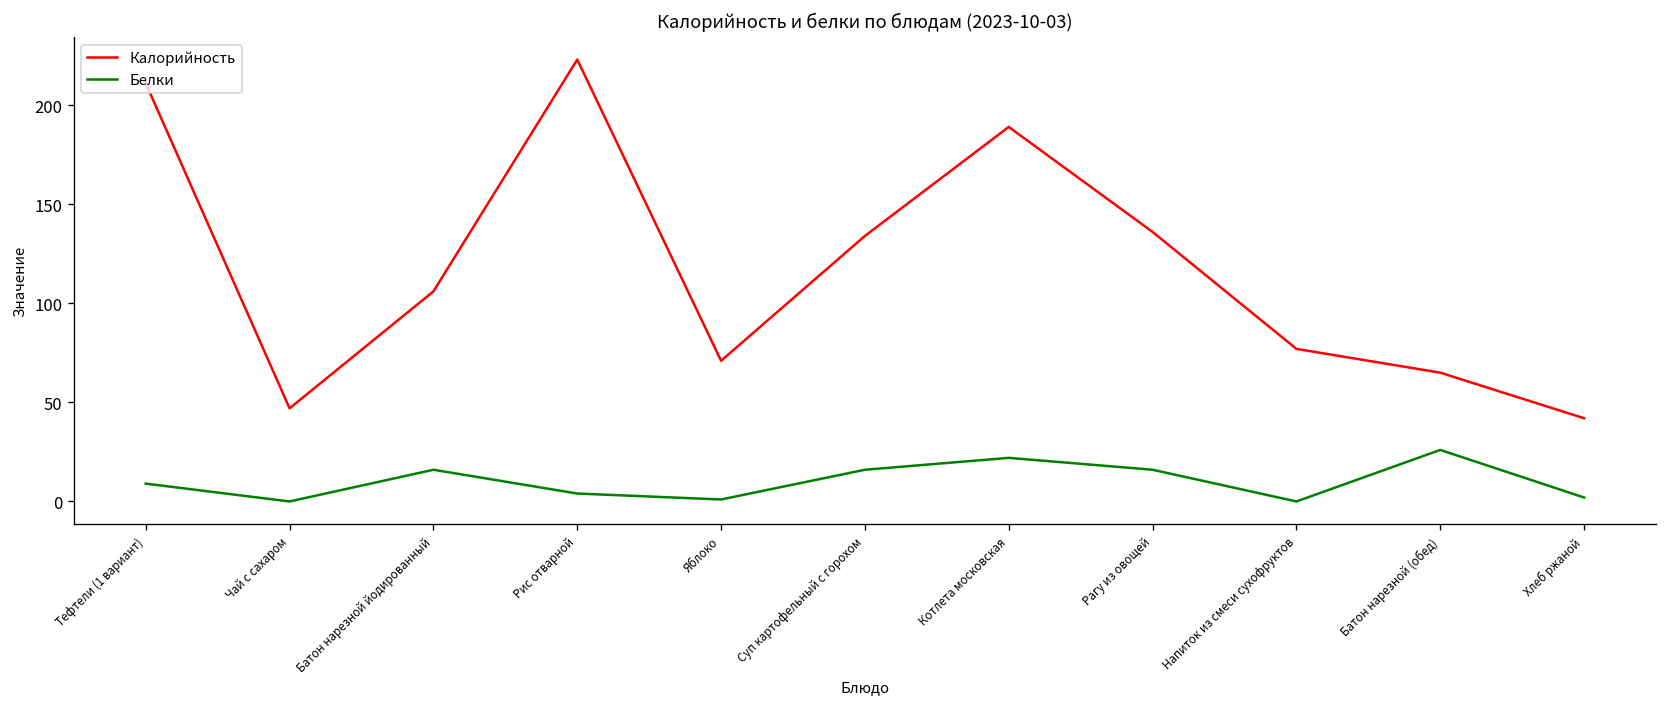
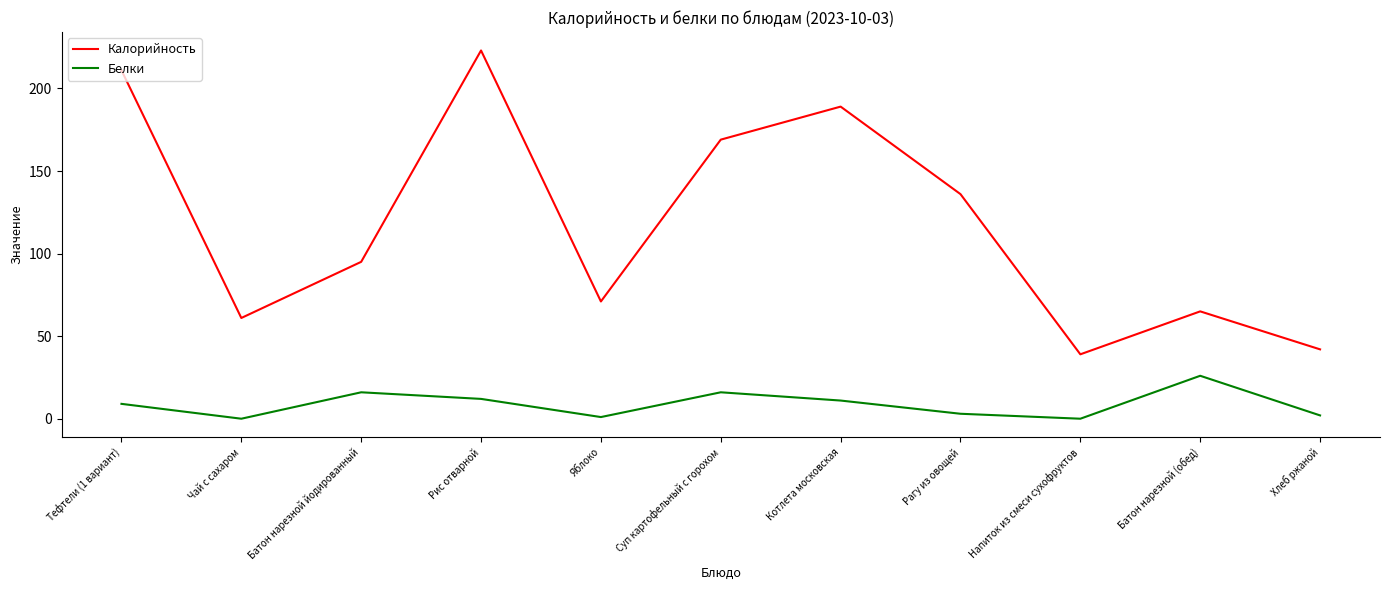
  {
    "Калорийность": {
-     "Чай с сахаром": 47,
-     "Батон нарезной йодированный": 106,
+     "Чай с сахаром": 61,
+     "Батон нарезной йодированный": 95,
      "Рис отварной": 223,
      "Яблоко": 71,
-     "Суп картофельный с горохом": 134,
+     "Суп картофельный с горохом": 169,
      "Котлета московская": 189,
      "Рагу из овощей": 136,
-     "Напиток из смеси сухофруктов": 77,
+     "Напиток из смеси сухофруктов": 39,
      "Батон нарезной (обед)": 65,
      "Хлеб ржаной": 42
    },
    "Белки": {
      "Тефтели (1 вариант)": 9,
      "Чай с сахаром": 0,
      "Батон нарезной йодированный": 16,
-     "Рис отварной": 4,
+     "Рис отварной": 12,
      "Яблоко": 1,
      "Суп картофельный с горохом": 16,
-     "Котлета московская": 22,
-     "Рагу из овощей": 16,
+     "Котлета московская": 11,
+     "Рагу из овощей": 3,
      "Напиток из смеси сухофруктов": 0,
      "Батон нарезной (обед)": 26,
      "Хлеб ржаной": 2
    }
  }
